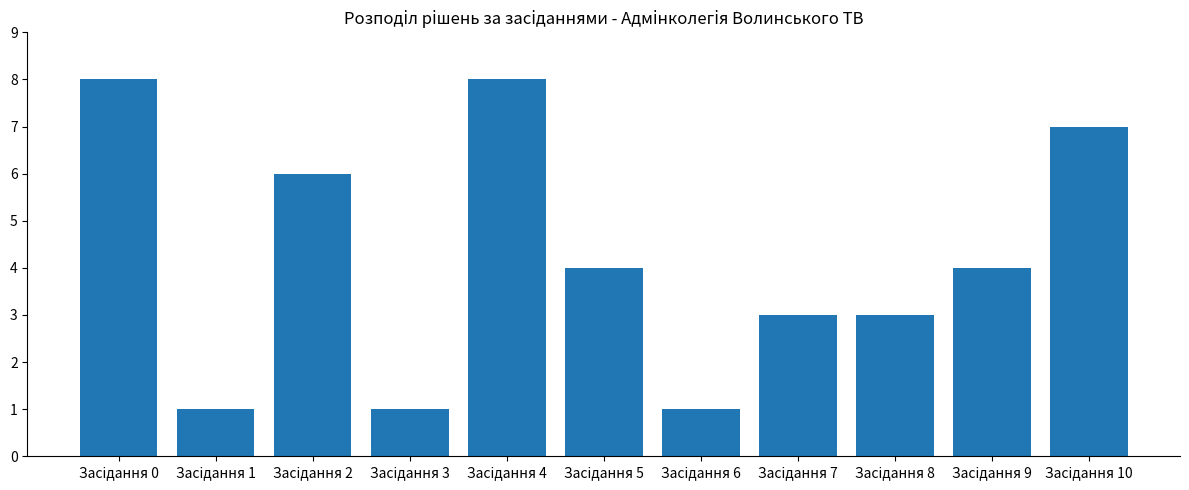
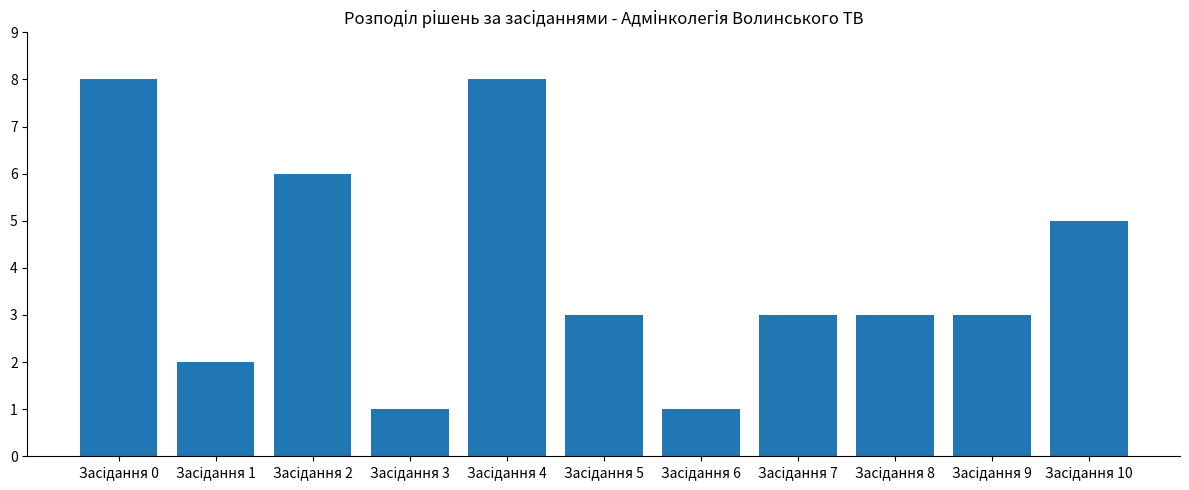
  {
    "Засідання 0": 8,
-   "Засідання 1": 1,
+   "Засідання 1": 2,
    "Засідання 2": 6,
    "Засідання 3": 1,
    "Засідання 4": 8,
-   "Засідання 5": 4,
+   "Засідання 5": 3,
    "Засідання 6": 1,
    "Засідання 7": 3,
    "Засідання 8": 3,
-   "Засідання 9": 4,
-   "Засідання 10": 7
+   "Засідання 9": 3,
+   "Засідання 10": 5
  }
